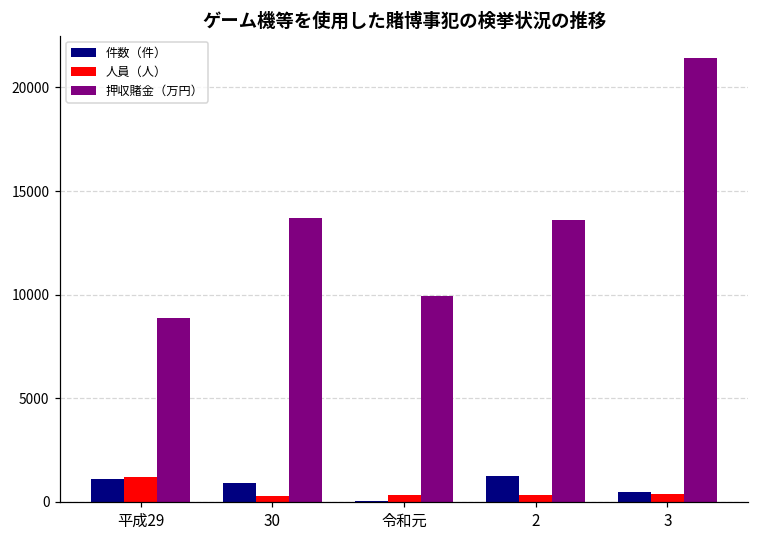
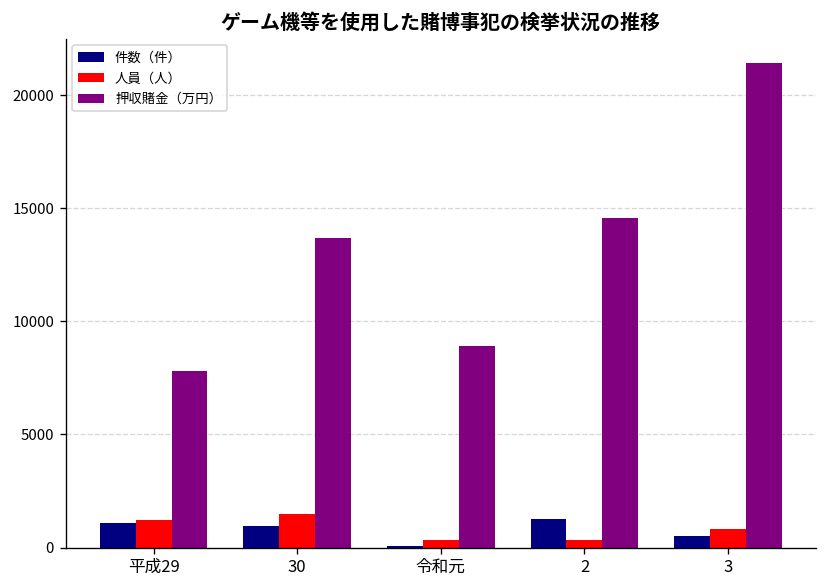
  {
    "件数（件）": {
      "平成29": 1100,
      "30": 900,
      "2": 1200,
      "3": 500
    },
    "人員（人）": {
      "平成29": 1200,
-     "30": 300,
+     "30": 1500,
      "令和元": 400,
      "2": 300,
-     "3": 400
+     "3": 800
    },
    "押収賭金（万円）": {
-     "平成29": 8900,
+     "平成29": 7800,
      "30": 13700,
-     "令和元": 9900,
-     "2": 13600,
+     "令和元": 8900,
+     "2": 14600,
      "3": 21400
    }
  }
